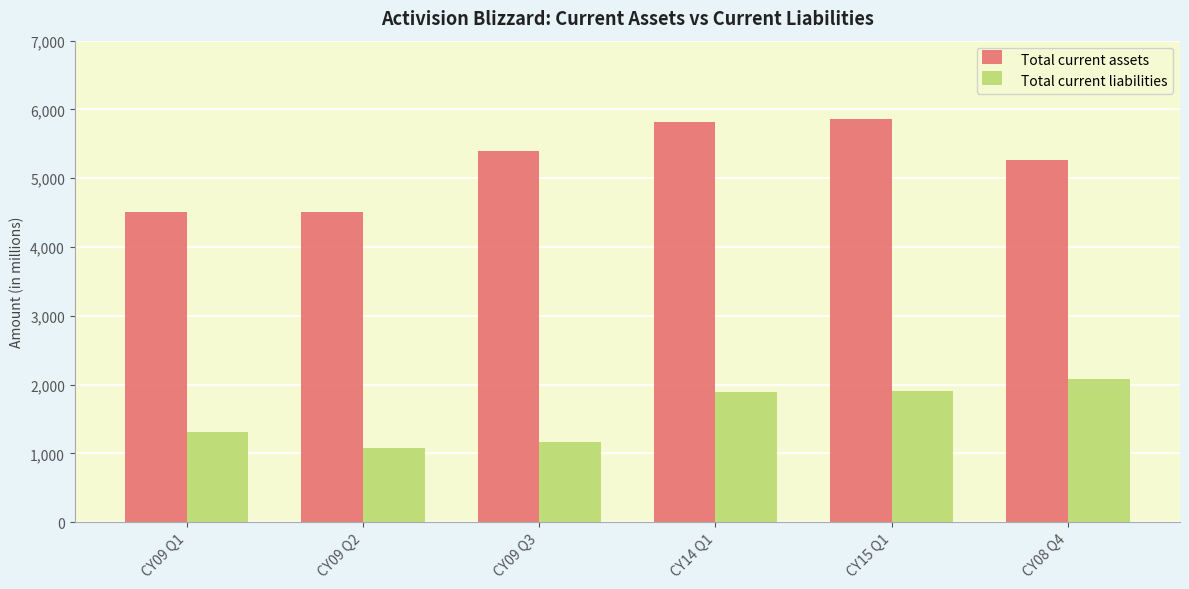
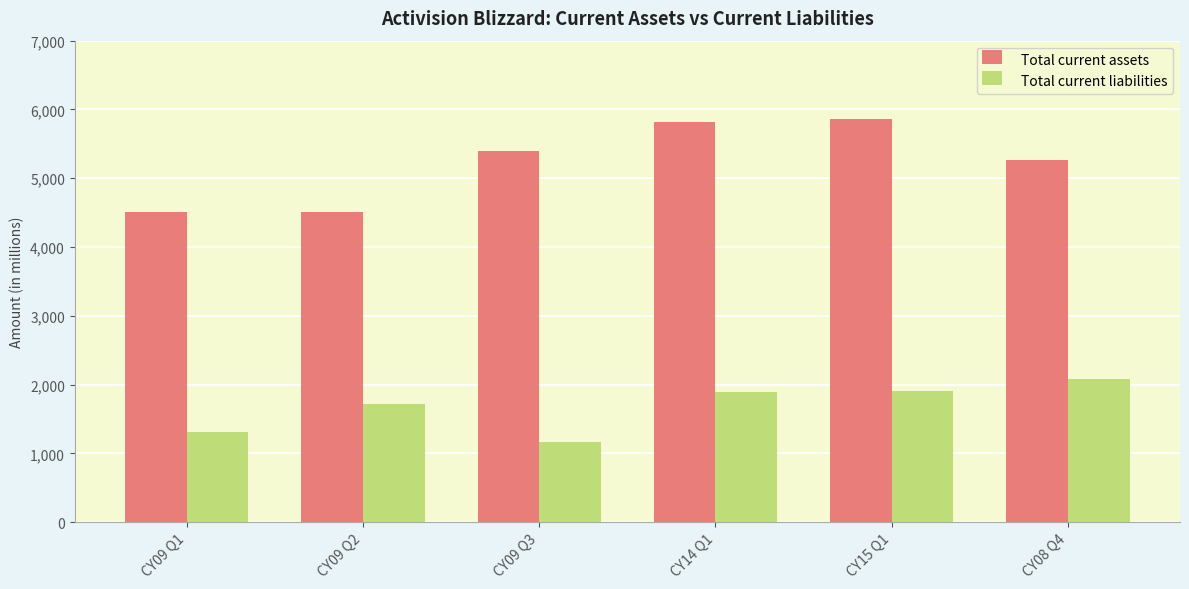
  {
    "Total current assets": {
      "CY09 Q1": "4,500",
      "CY09 Q2": "4,500",
      "CY09 Q3": "5,400",
      "CY14 Q1": "5,800",
      "CY15 Q1": "5,900",
      "CY08 Q4": "5,300"
    },
    "Total current liabilities": {
      "CY09 Q1": "1,300",
-     "CY09 Q2": "1,100",
+     "CY09 Q2": "1,700",
      "CY09 Q3": "1,200",
      "CY14 Q1": "1,900",
      "CY15 Q1": "1,900",
      "CY08 Q4": "2,100"
    }
  }
